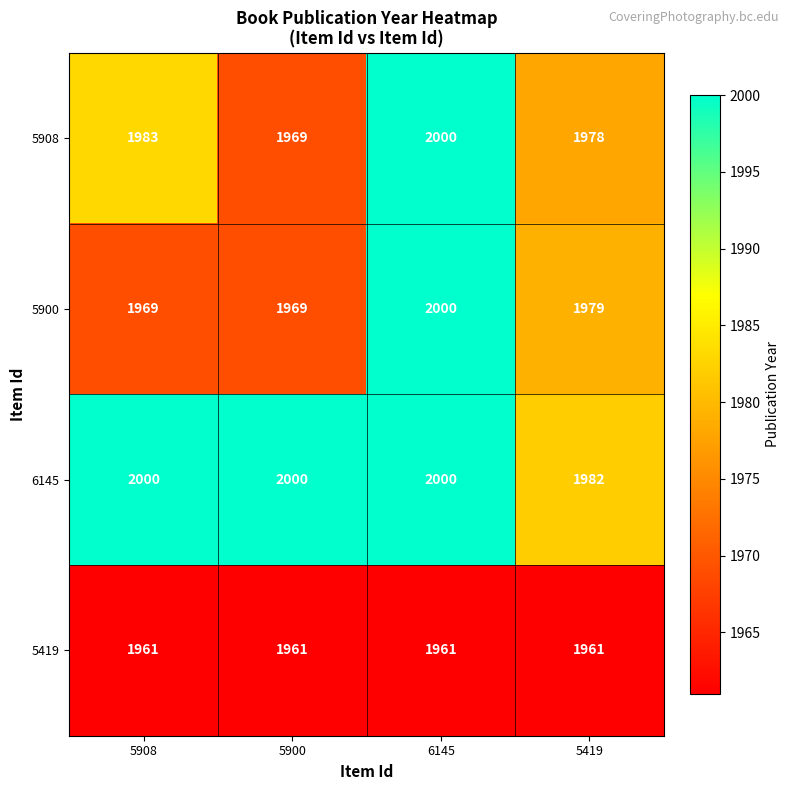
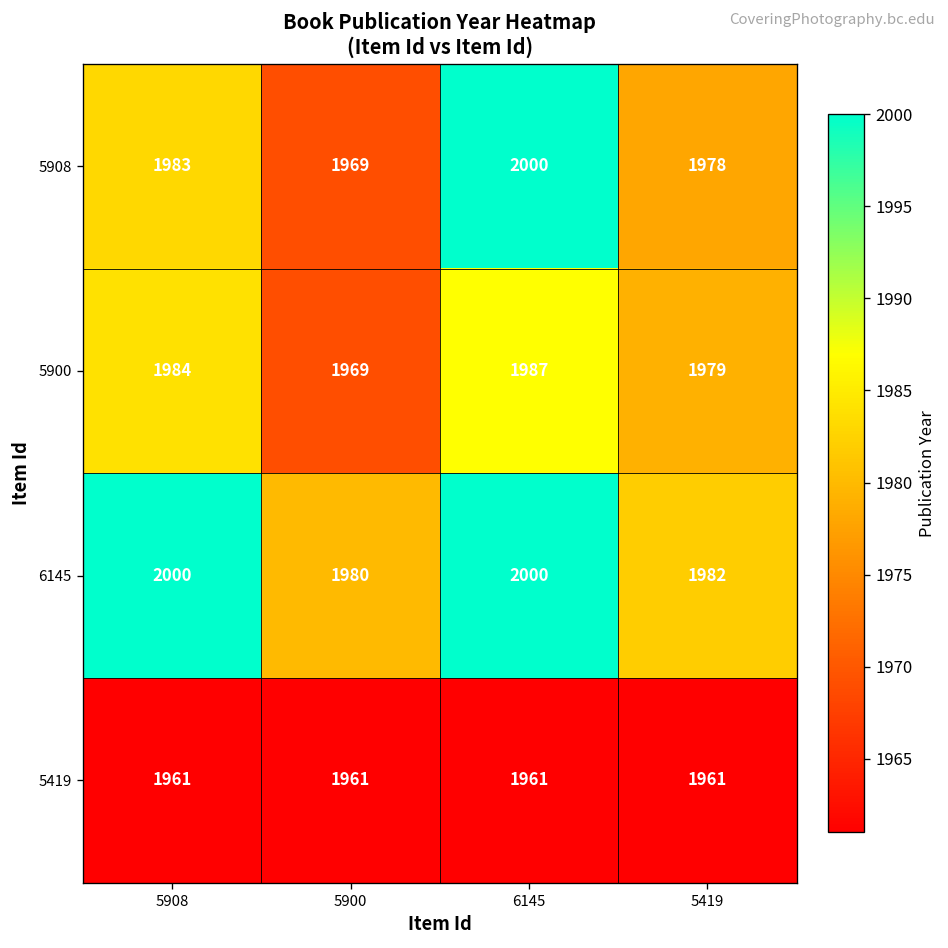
  {
    "5908": {
      "5908": 1983,
      "5900": 1969,
      "6145": 2000,
      "5419": 1978
    },
    "5900": {
-     "5908": 1969,
+     "5908": 1984,
      "5900": 1969,
-     "6145": 2000,
+     "6145": 1987,
      "5419": 1979
    },
    "6145": {
      "5908": 2000,
-     "5900": 2000,
+     "5900": 1980,
      "6145": 2000,
      "5419": 1982
    },
    "5419": {
      "5908": 1961,
      "5900": 1961,
      "6145": 1961,
      "5419": 1961
    }
  }
